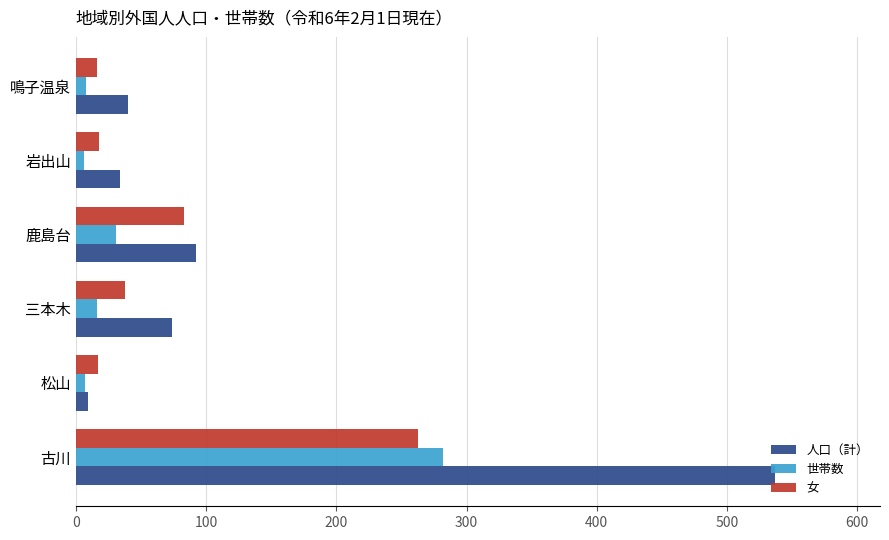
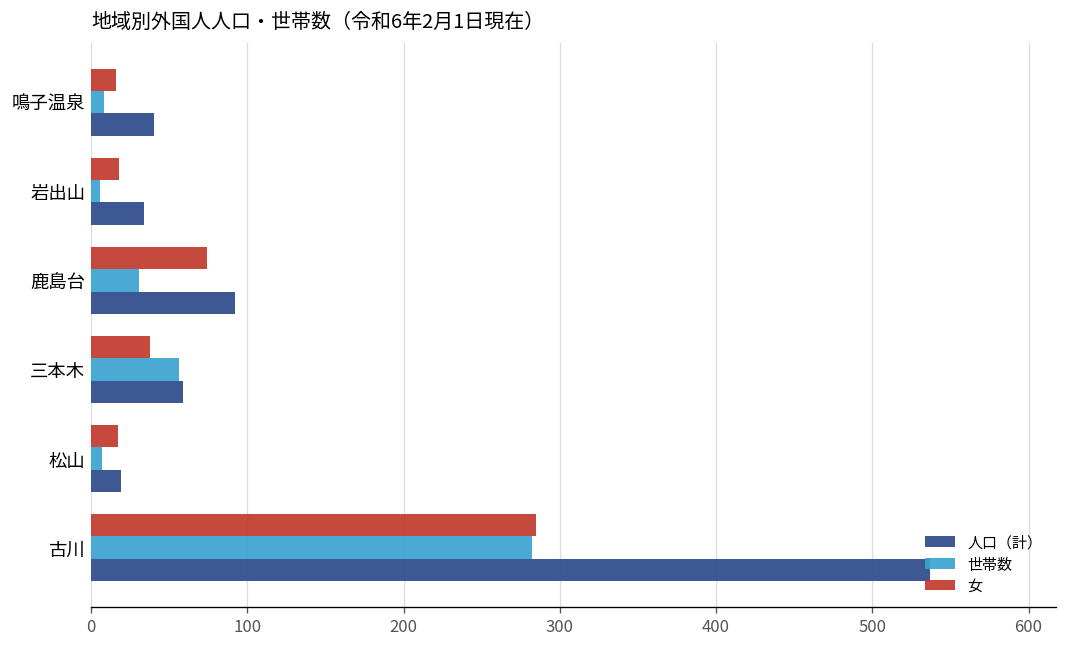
  {
    "人口（計）": {
      "鳴子温泉": 40,
      "岩出山": 34,
      "鹿島台": 92,
-     "三本木": 74,
-     "松山": 9,
+     "三本木": 59,
+     "松山": 19,
      "古川": 537
    },
    "世帯数": {
      "鳴子温泉": 8,
      "岩出山": 6,
      "鹿島台": 31,
-     "三本木": 16,
+     "三本木": 56,
      "松山": 7,
      "古川": 282
    },
    "女": {
      "鳴子温泉": 16,
      "岩出山": 18,
-     "鹿島台": 83,
+     "鹿島台": 74,
      "三本木": 38,
      "松山": 17,
-     "古川": 263
+     "古川": 285
    }
  }
